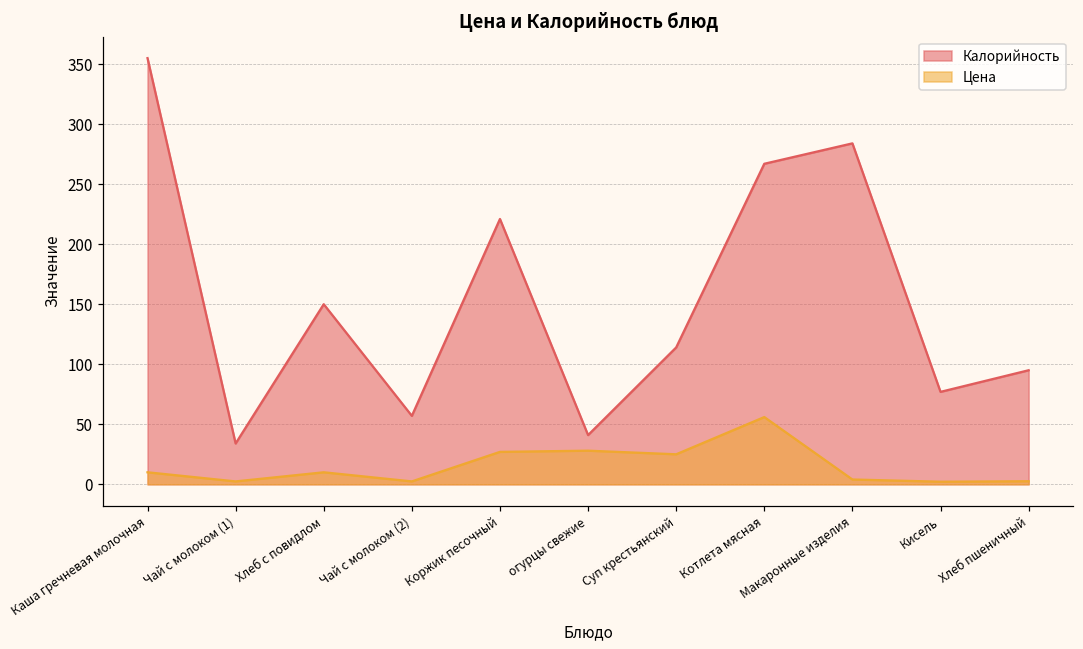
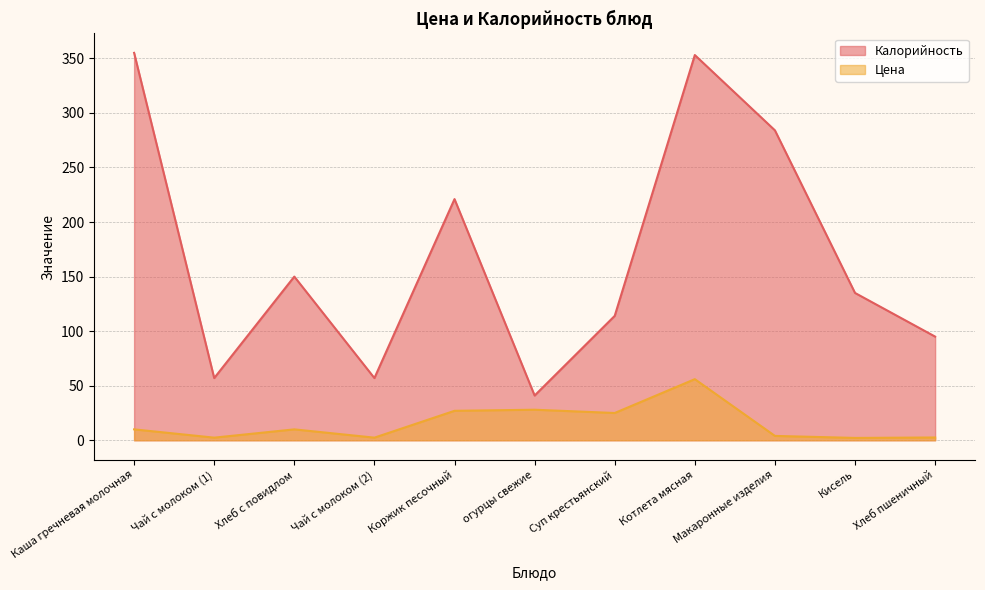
  {
    "Калорийность": {
      "Каша гречневая молочная": 355,
-     "Чай с молоком (1)": 34,
+     "Чай с молоком (1)": 57,
      "Хлеб с повидлом": 150,
      "Чай с молоком (2)": 57,
      "Коржик песочный": 221,
      "огурцы свежие": 41,
      "Суп крестьянский": 114,
-     "Котлета мясная": 267,
+     "Котлета мясная": 353,
      "Макаронные изделия": 284,
-     "Кисель": 77,
+     "Кисель": 135,
      "Хлеб пшеничный": 95
    },
    "Цена": {
      "Каша гречневая молочная": 10,
      "Чай с молоком (1)": 2,
      "Хлеб с повидлом": 10,
      "Чай с молоком (2)": 2,
      "Коржик песочный": 27,
      "огурцы свежие": 28,
      "Суп крестьянский": 25,
      "Котлета мясная": 56,
      "Макаронные изделия": 4,
      "Кисель": 2,
      "Хлеб пшеничный": 3
    }
  }
